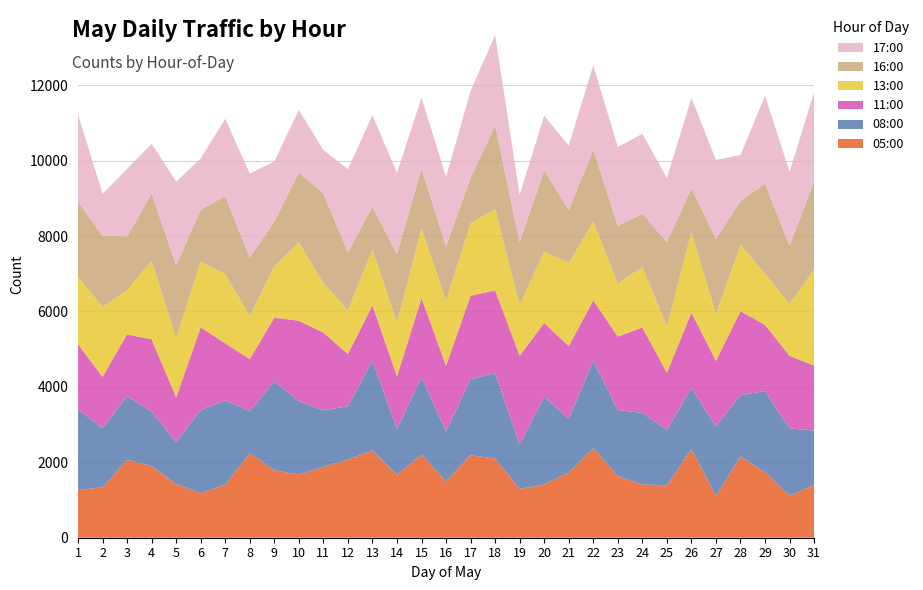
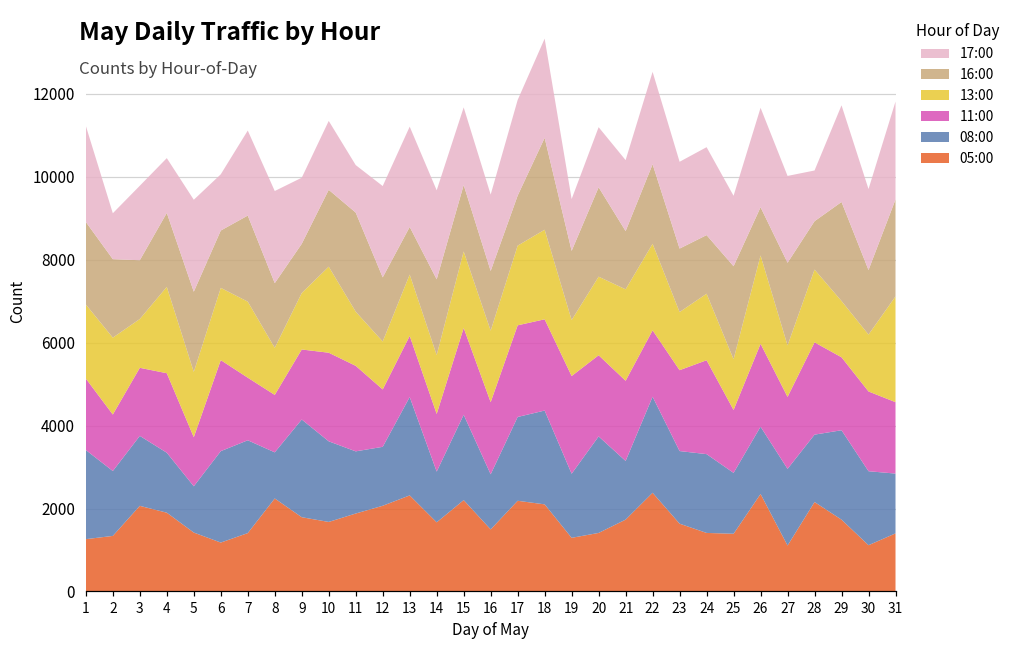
  {
    "05:00": {
      "1": 1300,
      "2": 1300,
      "3": 2100,
      "4": 1900,
      "5": 1400,
      "6": 1200,
      "7": 1400,
      "8": 2200,
      "9": 1800,
      "10": 1700,
      "11": 1900,
      "12": 2100,
      "13": 2300,
      "14": 1700,
      "15": 2200,
      "16": 1500,
      "17": 2200,
      "18": 2100,
      "19": 1300,
      "20": 1400,
      "21": 1700,
      "22": 2400,
      "23": 1600,
      "24": 1400,
      "25": 1400,
      "26": 2400,
      "27": 1100,
      "28": 2200,
      "29": 1700,
      "30": 1100,
      "31": 1400
    },
    "08:00": {
      "1": 2100,
      "2": 1600,
      "3": 1700,
      "4": 1400,
      "5": 1100,
      "6": 2200,
      "7": 2200,
      "8": 1100,
      "9": 2400,
      "10": 1900,
      "11": 1500,
      "12": 1400,
      "13": 2400,
      "14": 1200,
      "15": 2100,
      "16": 1300,
      "17": 2000,
      "18": 2300,
-     "19": 1200,
+     "19": 1500,
      "20": 2300,
      "21": 1400,
      "22": 2300,
      "23": 1800,
      "24": 1900,
      "25": 1500,
      "26": 1600,
      "27": 1800,
      "28": 1600,
      "29": 2200,
      "30": 1800,
      "31": 1400
    },
    "11:00": {
      "1": 1700,
      "2": 1400,
      "3": 1600,
      "4": 1900,
      "5": 1200,
      "6": 2200,
      "7": 1500,
      "8": 1400,
      "9": 1700,
      "10": 2100,
      "11": 2100,
      "12": 1400,
      "13": 1500,
      "14": 1400,
      "15": 2100,
      "16": 1700,
      "17": 2200,
      "18": 2200,
      "19": 2400,
      "20": 2000,
      "21": 1900,
      "22": 1600,
      "23": 2000,
      "24": 2300,
      "25": 1500,
      "26": 2000,
      "27": 1700,
      "28": 2200,
      "29": 1800,
      "30": 1900,
      "31": 1700
    },
    "13:00": {
      "1": 1800,
      "2": 1900,
      "3": 1200,
      "4": 2100,
      "5": 1600,
      "6": 1700,
      "7": 1800,
      "8": 1100,
      "9": 1400,
      "10": 2100,
      "11": 1300,
      "12": 1200,
      "13": 1500,
      "14": 1400,
      "15": 1800,
      "16": 1700,
      "17": 1900,
      "18": 2200,
      "19": 1400,
      "20": 1900,
      "21": 2200,
      "22": 2100,
      "23": 1400,
      "24": 1600,
      "25": 1200,
      "26": 2100,
      "27": 1200,
      "28": 1800,
      "29": 1400,
      "30": 1400,
      "31": 2600
    },
    "16:00": {
      "1": 2000,
      "2": 1900,
      "3": 1400,
      "4": 1800,
      "5": 1900,
      "6": 1400,
      "7": 2100,
      "8": 1600,
      "9": 1200,
      "10": 1900,
      "11": 2400,
      "12": 1500,
      "13": 1100,
      "14": 1800,
      "15": 1600,
      "16": 1400,
      "17": 1200,
      "18": 2200,
      "19": 1700,
      "20": 2200,
      "21": 1400,
      "22": 1900,
      "23": 1500,
      "24": 1400,
      "25": 2200,
      "26": 1200,
      "27": 2000,
      "28": 1200,
      "29": 2400,
      "30": 1600,
      "31": 2300
    },
    "17:00": {
      "1": 2300,
      "2": 1100,
      "3": 1800,
      "4": 1300,
      "5": 2200,
      "6": 1400,
      "7": 2100,
      "8": 2200,
      "9": 1600,
      "10": 1700,
      "11": 1100,
      "12": 2200,
      "13": 2400,
      "14": 2100,
      "15": 1900,
      "16": 1800,
      "17": 2300,
      "18": 2400,
      "19": 1200,
      "20": 1400,
      "21": 1700,
      "22": 2200,
      "23": 2100,
      "24": 2100,
      "25": 1700,
      "26": 2400,
      "27": 2100,
      "28": 1200,
      "29": 2300,
      "30": 2000,
      "31": 2400
    }
  }
